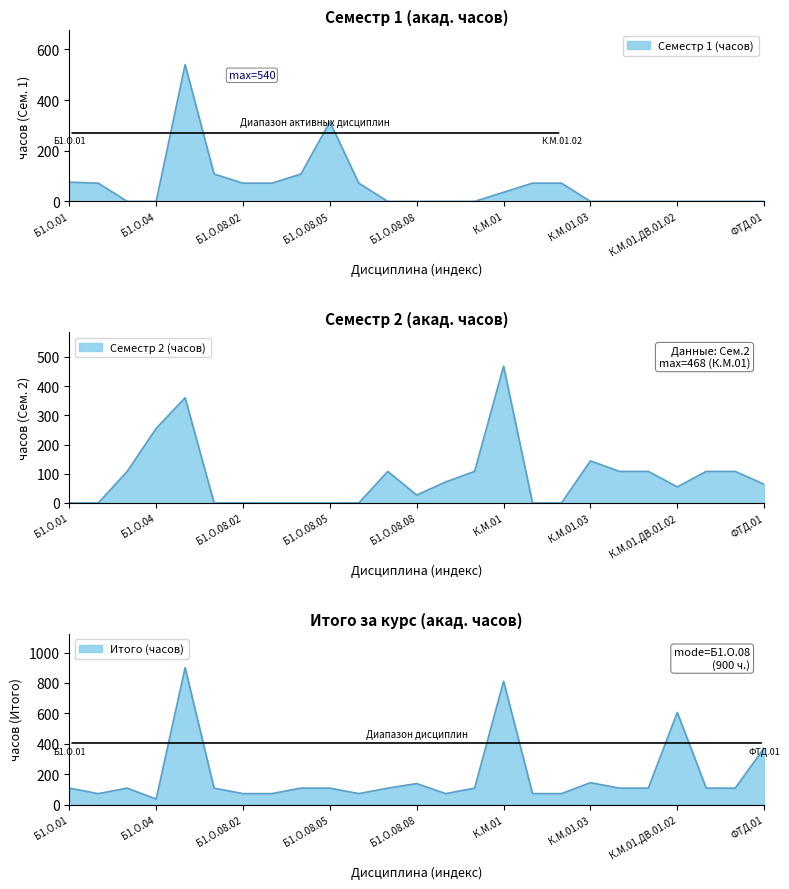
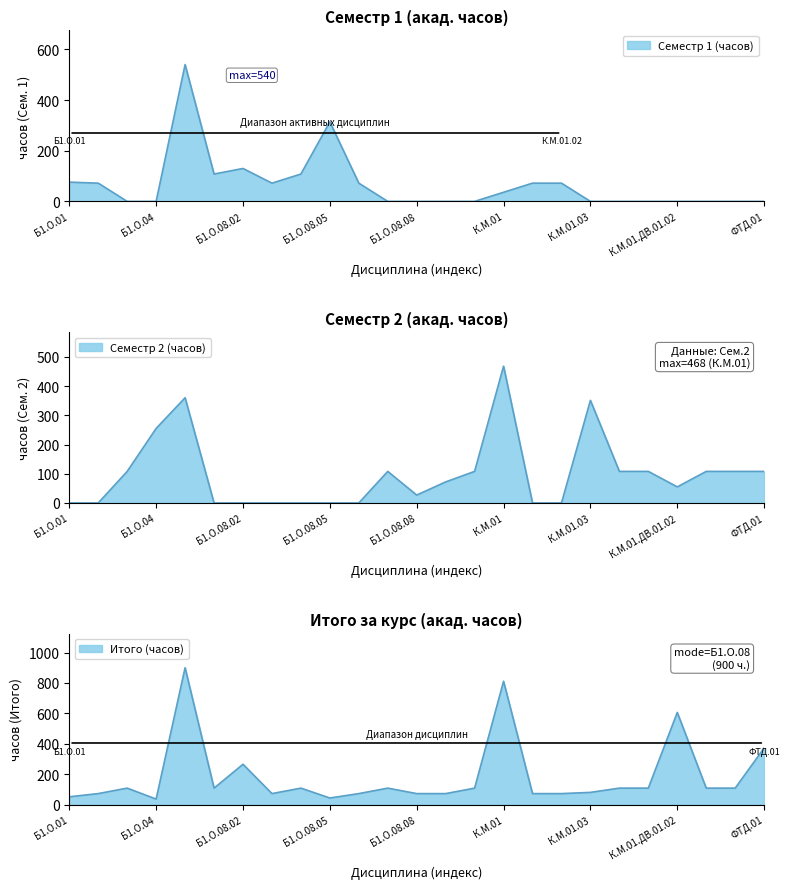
  {
    "Семестр 1 (акад. часов)": {
      "Б1.О.01": 80,
      "Б1.О.04": 0,
-     "Б1.О.08.02": 70,
+     "Б1.О.08.02": 130,
      "Б1.О.08.05": 310,
      "Б1.О.08.08": 0,
      "К.М.01": 40,
      "К.М.01.03": 0,
      "К.М.01.ДВ.01.02": 0,
      "ФТД.01": 0
    },
    "Семестр 2 (акад. часов)": {
      "Б1.О.01": 0,
      "Б1.О.04": 260,
      "Б1.О.08.02": 0,
      "Б1.О.08.05": 0,
      "Б1.О.08.08": 30,
      "К.М.01": 470,
-     "К.М.01.03": 140,
+     "К.М.01.03": 350,
      "К.М.01.ДВ.01.02": 60,
-     "ФТД.01": 60
+     "ФТД.01": 110
    },
    "Итого за курс (акад. часов)": {
-     "Б1.О.01": 110,
+     "Б1.О.01": 50,
      "Б1.О.04": 40,
-     "Б1.О.08.02": 70,
-     "Б1.О.08.05": 110,
-     "Б1.О.08.08": 140,
+     "Б1.О.08.02": 270,
+     "Б1.О.08.05": 40,
+     "Б1.О.08.08": 70,
      "К.М.01": 810,
-     "К.М.01.03": 140,
+     "К.М.01.03": 80,
      "К.М.01.ДВ.01.02": 610
    }
  }
